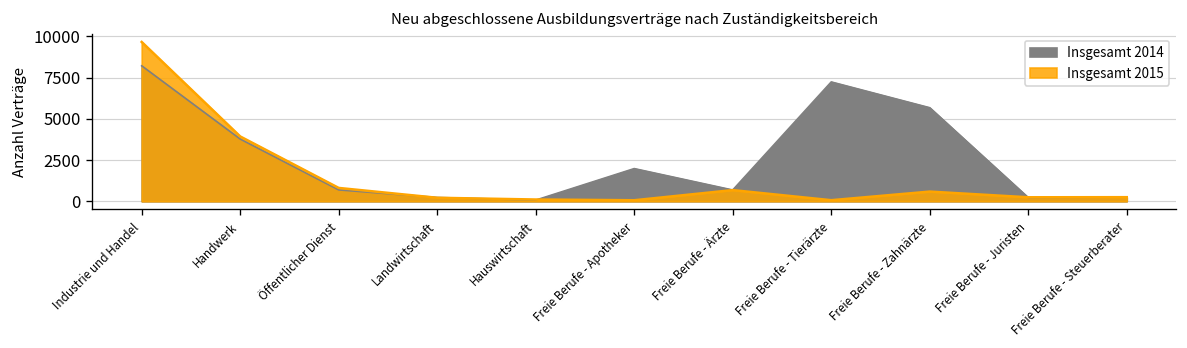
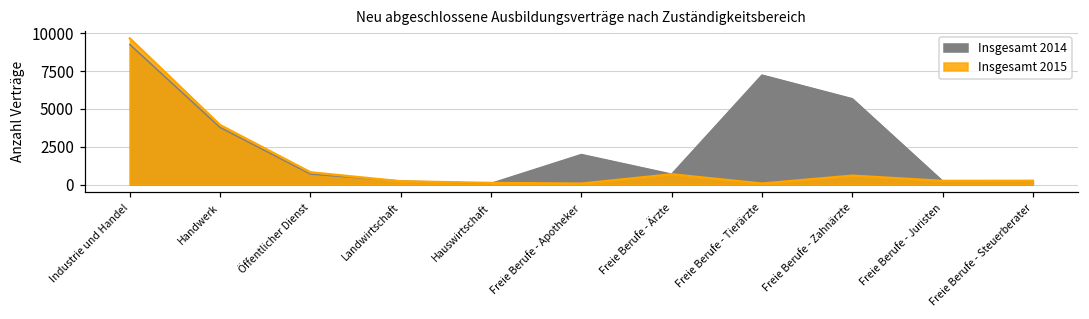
  {
    "Insgesamt 2014": {
-     "Industrie und Handel": 8200,
+     "Industrie und Handel": 9300,
      "Freie Berufe - Apotheker": 2000,
      "Freie Berufe - Tierärzte": 7200,
      "Freie Berufe - Zahnärzte": 5700
    }
  }
